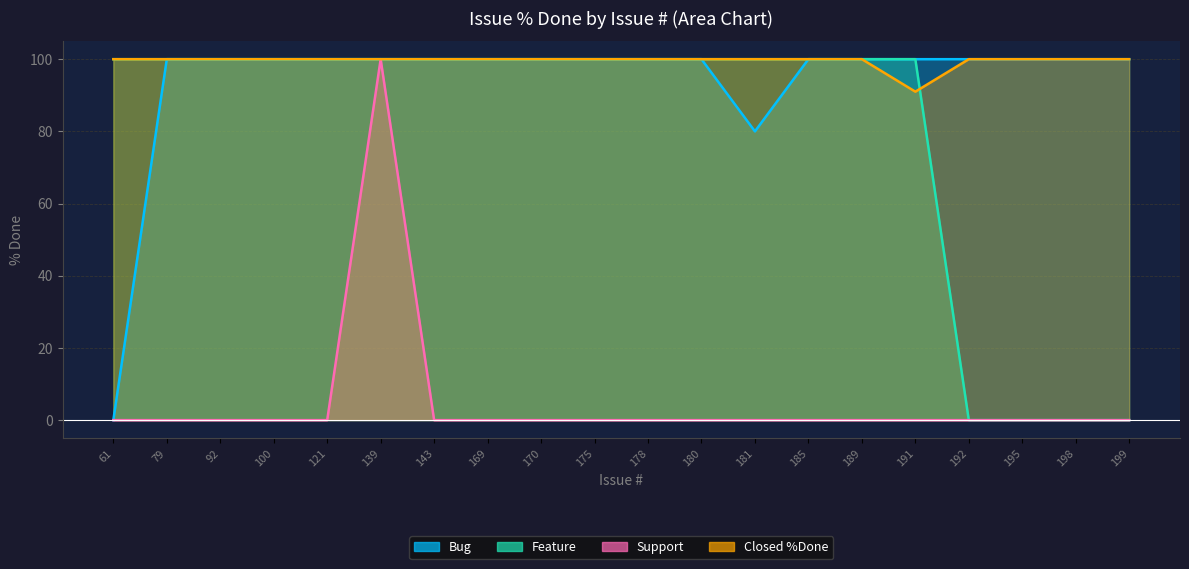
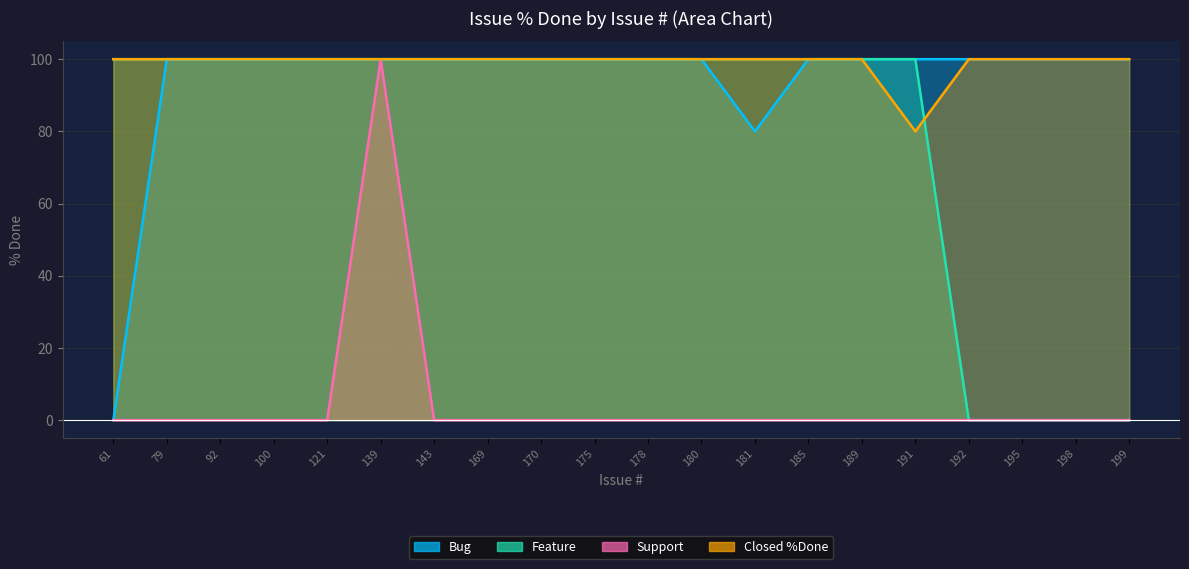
  {
    "Support": {
      "79": 0,
      "92": 0,
      "100": 0,
      "121": 0,
      "143": 0,
      "169": 0,
      "170": 0,
      "175": 0,
      "178": 0,
      "180": 0,
      "181": 0,
      "185": 0,
      "189": 0,
      "191": 0
    },
    "Closed %Done": {
-     "191": 91
+     "191": 80
    }
  }
